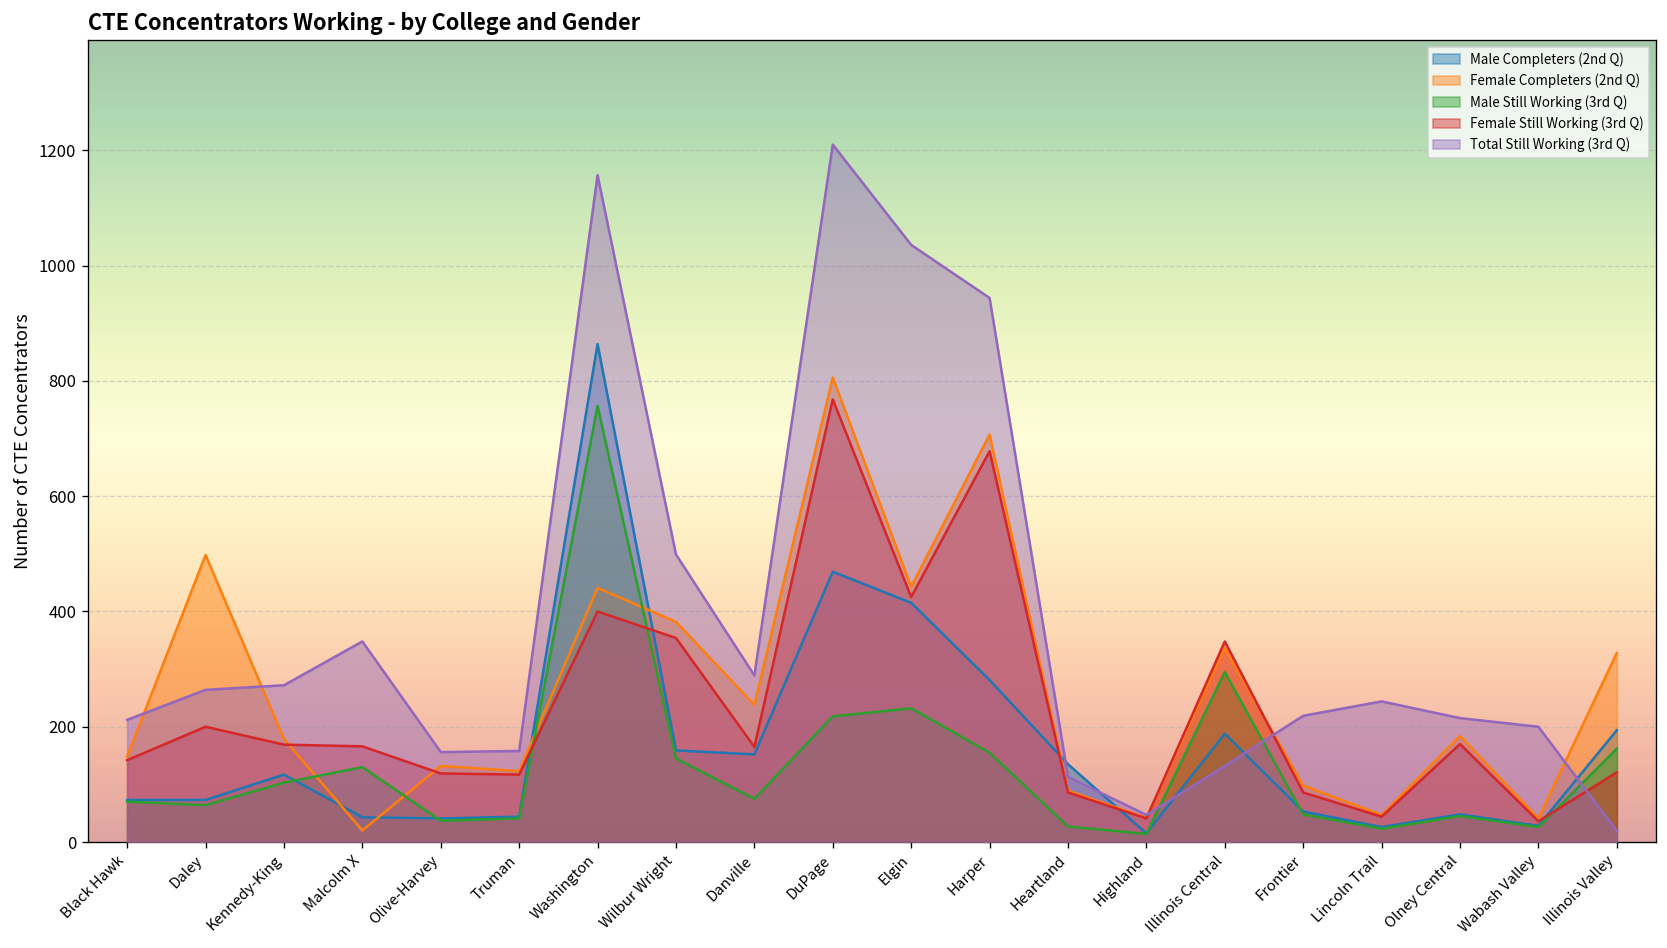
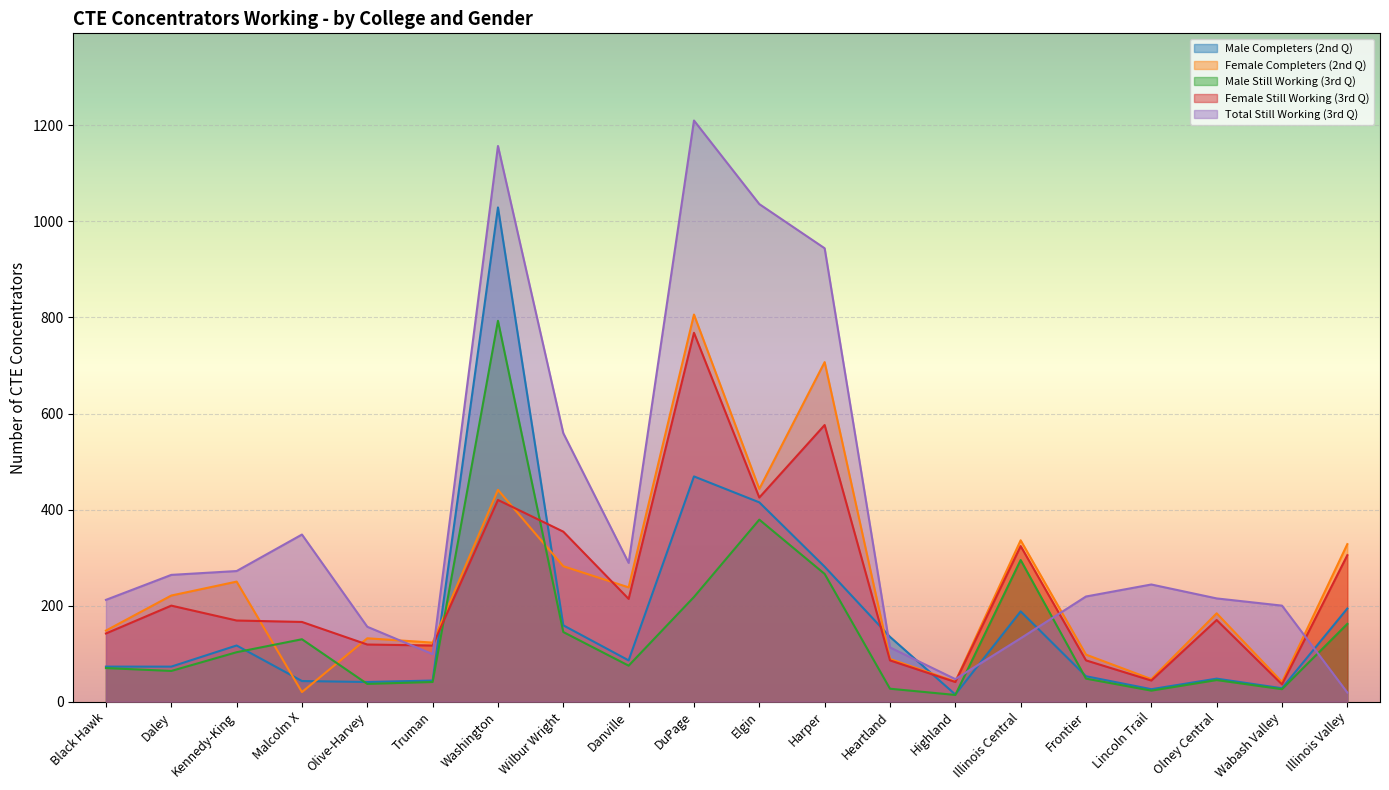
  {
    "Male Completers (2nd Q)": {
      "Daley": 70,
      "Kennedy-King": 120,
      "Malcolm X": 40,
-     "Washington": 860,
+     "Washington": 1030,
      "Wilbur Wright": 160,
-     "Danville": 150,
+     "Danville": 90,
      "DuPage": 470,
      "Elgin": 420,
      "Harper": 280,
      "Heartland": 140,
      "Illinois Central": 190,
      "Illinois Valley": 190
    },
    "Female Completers (2nd Q)": {
      "Black Hawk": 150,
-     "Daley": 500,
-     "Kennedy-King": 180,
+     "Daley": 220,
+     "Kennedy-King": 250,
      "Malcolm X": 20,
      "Olive-Harvey": 130,
      "Truman": 120,
      "Washington": 440,
-     "Wilbur Wright": 380,
+     "Wilbur Wright": 280,
      "Danville": 240,
      "DuPage": 810,
      "Elgin": 440,
      "Harper": 710,
      "Illinois Central": 340,
      "Frontier": 100,
      "Olney Central": 180,
      "Illinois Valley": 330
    },
    "Male Still Working (3rd Q)": {
      "Daley": 60,
      "Kennedy-King": 100,
      "Malcolm X": 130,
-     "Washington": 760,
+     "Washington": 790,
      "Wilbur Wright": 150,
      "Danville": 80,
      "DuPage": 220,
-     "Elgin": 230,
-     "Harper": 160,
+     "Elgin": 380,
+     "Harper": 270,
      "Heartland": 30,
      "Illinois Central": 300,
      "Illinois Valley": 160
    },
    "Female Still Working (3rd Q)": {
      "Black Hawk": 140,
      "Daley": 200,
      "Kennedy-King": 170,
      "Malcolm X": 170,
      "Olive-Harvey": 120,
      "Truman": 120,
-     "Washington": 400,
+     "Washington": 420,
      "Wilbur Wright": 350,
-     "Danville": 170,
+     "Danville": 210,
      "DuPage": 770,
      "Elgin": 430,
-     "Harper": 680,
-     "Illinois Central": 350,
+     "Harper": 580,
+     "Illinois Central": 320,
      "Frontier": 90,
      "Olney Central": 170,
-     "Illinois Valley": 120
+     "Illinois Valley": 310
    },
    "Total Still Working (3rd Q)": {
      "Black Hawk": 210,
      "Daley": 260,
      "Kennedy-King": 270,
      "Malcolm X": 350,
      "Olive-Harvey": 160,
-     "Truman": 160,
+     "Truman": 100,
      "Washington": 1160,
-     "Wilbur Wright": 500,
+     "Wilbur Wright": 560,
      "Danville": 290,
      "DuPage": 1210,
      "Elgin": 1040,
      "Harper": 940,
      "Heartland": 110,
      "Illinois Central": 130,
      "Frontier": 220,
      "Lincoln Trail": 240,
      "Olney Central": 220,
      "Wabash Valley": 200,
      "Illinois Valley": 20
    }
  }
